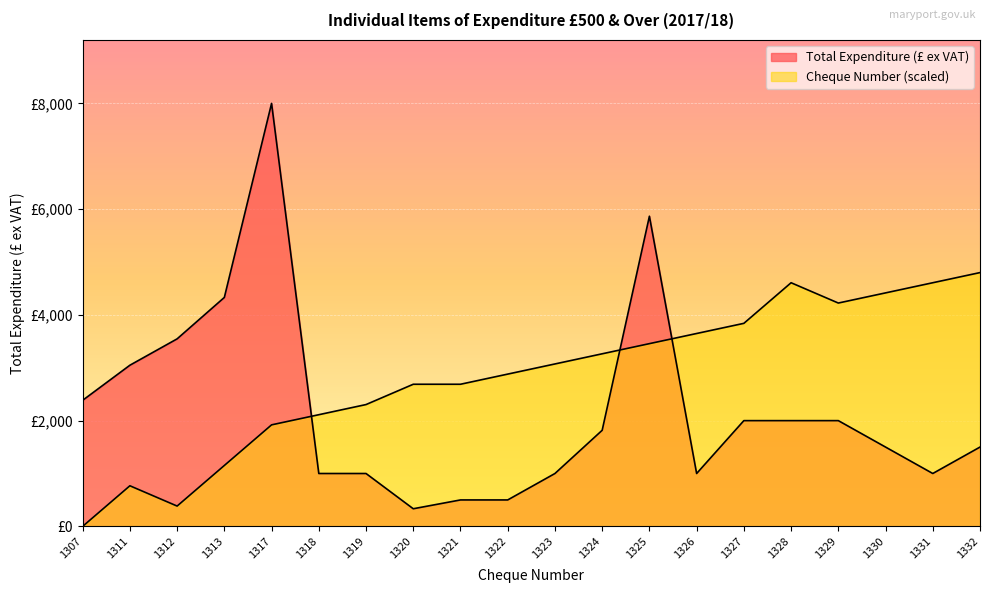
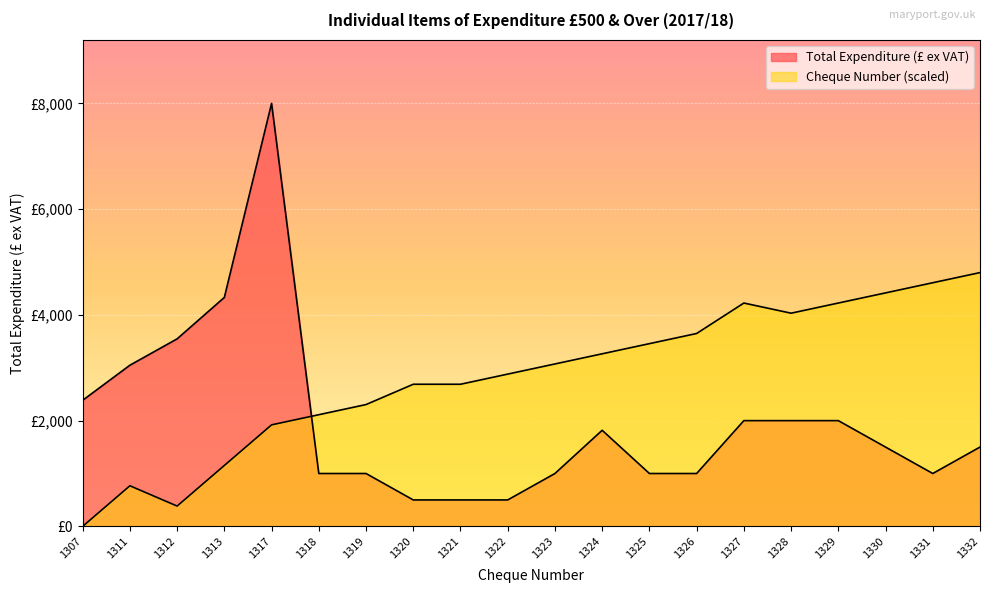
  {
    "Total Expenditure (£ ex VAT)": {
      "1307": "£2,400",
      "1311": "£3,000",
      "1312": "£3,500",
      "1313": "£4,300",
      "1317": "£8,000",
      "1318": "£1,000",
      "1319": "£1,000",
-     "1320": "£300",
+     "1320": "£500",
      "1321": "£500",
      "1322": "£500",
      "1323": "£1,000",
      "1324": "£1,800",
-     "1325": "£5,900",
+     "1325": "£1,000",
      "1326": "£1,000",
      "1327": "£2,000",
      "1328": "£2,000",
      "1329": "£2,000",
      "1330": "£1,500",
      "1331": "£1,000",
      "1332": "£1,500"
    },
    "Cheque Number (scaled)": {
      "1307": "£0",
      "1311": "£800",
      "1312": "£400",
      "1313": "£1,200",
      "1317": "£1,900",
      "1318": "£2,100",
      "1319": "£2,300",
      "1320": "£2,700",
      "1321": "£2,700",
      "1322": "£2,900",
      "1323": "£3,100",
      "1324": "£3,300",
      "1325": "£3,500",
      "1326": "£3,600",
-     "1327": "£3,800",
-     "1328": "£4,600",
+     "1327": "£4,200",
+     "1328": "£4,000",
      "1329": "£4,200",
      "1330": "£4,400",
      "1331": "£4,600",
      "1332": "£4,800"
    }
  }
